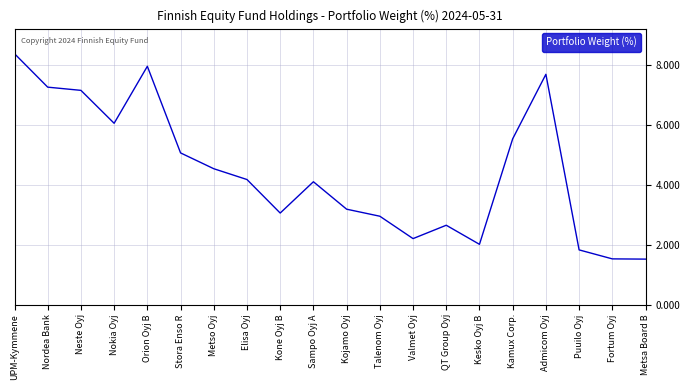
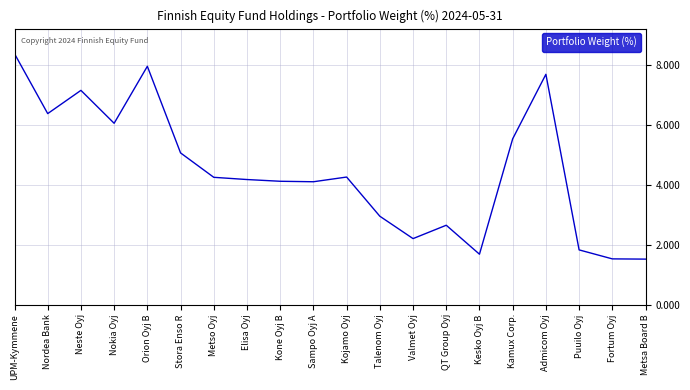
  {
-   "Nordea Bank": 7.3,
+   "Nordea Bank": 6.4,
    "Neste Oyj": 7.2,
    "Nokia Oyj": 6.1,
    "Orion Oyj B": 8.0,
    "Stora Enso R": 5.1,
-   "Metso Oyj": 4.5,
+   "Metso Oyj": 4.2,
    "Elisa Oyj": 4.2,
-   "Kone Oyj B": 3.1,
+   "Kone Oyj B": 4.1,
    "Sampo Oyj A": 4.1,
-   "Kojamo Oyj": 3.2,
+   "Kojamo Oyj": 4.3,
    "Talenom Oyj": 2.9,
    "Valmet Oyj": 2.2,
    "QT Group Oyj": 2.6,
-   "Kesko Oyj B": 2.0,
+   "Kesko Oyj B": 1.7,
    "Kamux Corp.": 5.5,
    "Admicom Oyj": 7.7,
    "Puuilo Oyj": 1.8,
    "Fortum Oyj": 1.5,
    "Metsa Board B": 1.5
  }
